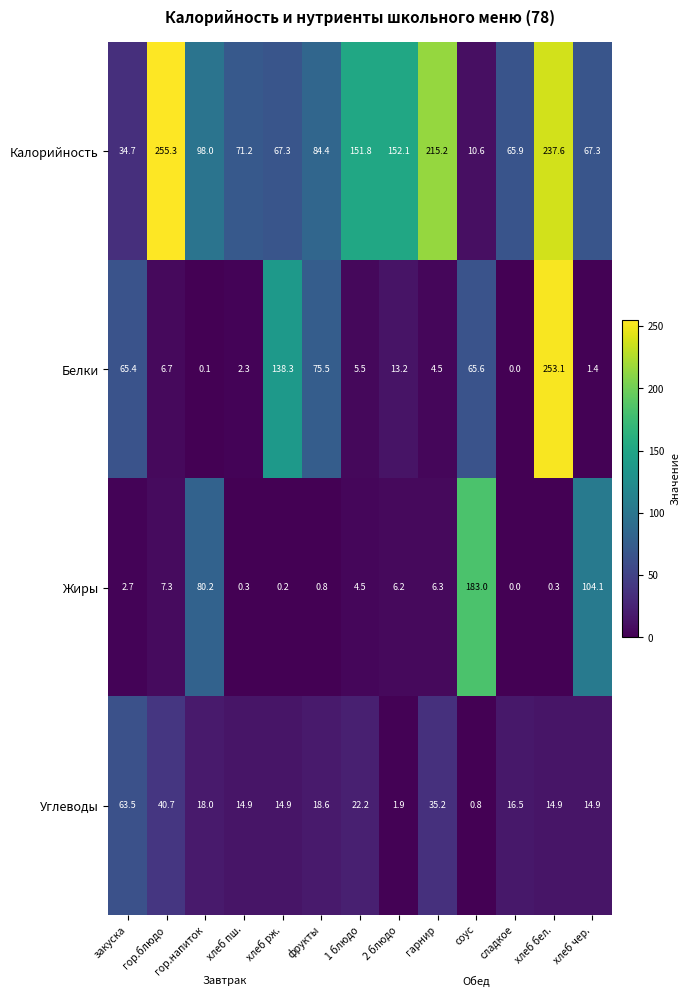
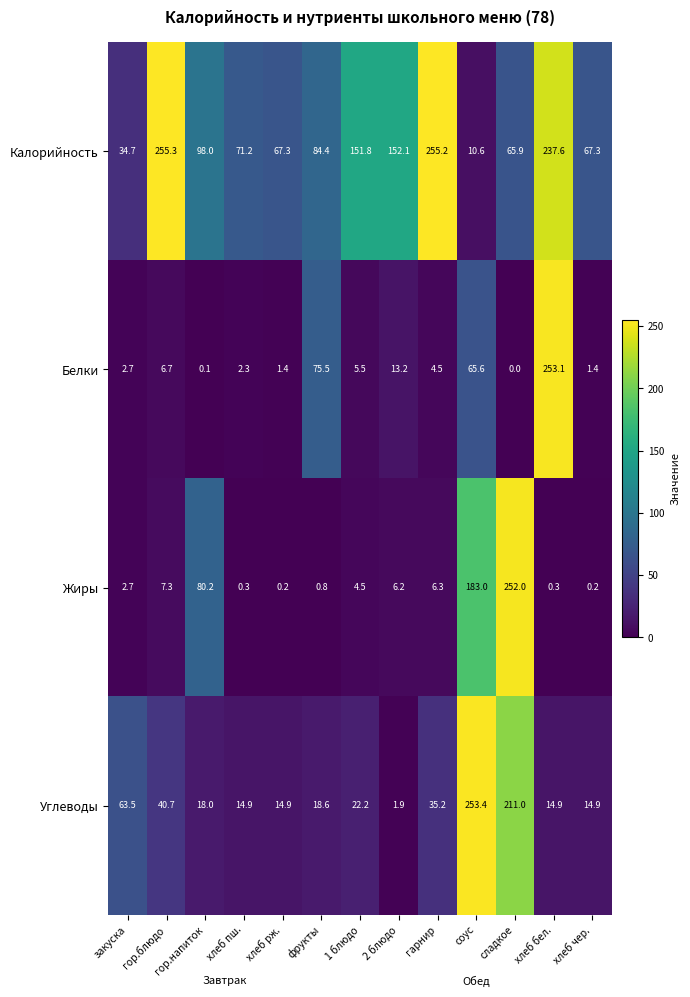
  {
    "Калорийность": {
      "закуска": 34.7,
      "гор.блюдо": 255.3,
      "гор.напиток": 98.0,
      "хлеб пш.": 71.2,
      "хлеб рж.": 67.3,
      "фрукты": 84.4,
      "1 блюдо": 151.8,
      "2 блюдо": 152.1,
-     "гарнир": 215.2,
+     "гарнир": 255.2,
      "соус": 10.6,
      "сладкое": 65.9,
      "хлеб бел.": 237.6,
      "хлеб чер.": 67.3
    },
    "Белки": {
-     "закуска": 65.4,
+     "закуска": 2.7,
      "гор.блюдо": 6.7,
      "гор.напиток": 0.1,
      "хлеб пш.": 2.3,
-     "хлеб рж.": 138.3,
+     "хлеб рж.": 1.4,
      "фрукты": 75.5,
      "1 блюдо": 5.5,
      "2 блюдо": 13.2,
      "гарнир": 4.5,
      "соус": 65.6,
      "сладкое": 0.0,
      "хлеб бел.": 253.1,
      "хлеб чер.": 1.4
    },
    "Жиры": {
      "закуска": 2.7,
      "гор.блюдо": 7.3,
      "гор.напиток": 80.2,
      "хлеб пш.": 0.3,
      "хлеб рж.": 0.2,
      "фрукты": 0.8,
      "1 блюдо": 4.5,
      "2 блюдо": 6.2,
      "гарнир": 6.3,
      "соус": 183.0,
-     "сладкое": 0.0,
+     "сладкое": 252.0,
      "хлеб бел.": 0.3,
-     "хлеб чер.": 104.1
+     "хлеб чер.": 0.2
    },
    "Углеводы": {
      "закуска": 63.5,
      "гор.блюдо": 40.7,
      "гор.напиток": 18.0,
      "хлеб пш.": 14.9,
      "хлеб рж.": 14.9,
      "фрукты": 18.6,
      "1 блюдо": 22.2,
      "2 блюдо": 1.9,
      "гарнир": 35.2,
-     "соус": 0.8,
-     "сладкое": 16.5,
+     "соус": 253.4,
+     "сладкое": 211.0,
      "хлеб бел.": 14.9,
      "хлеб чер.": 14.9
    }
  }
